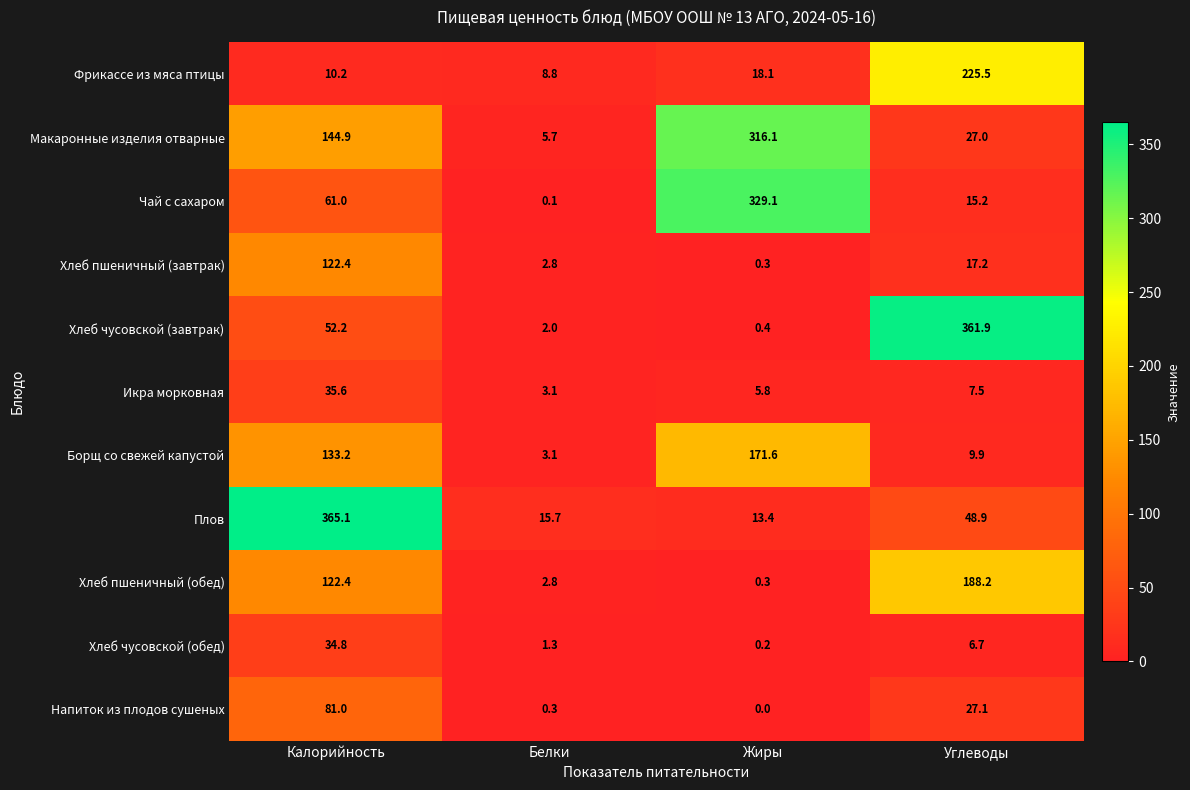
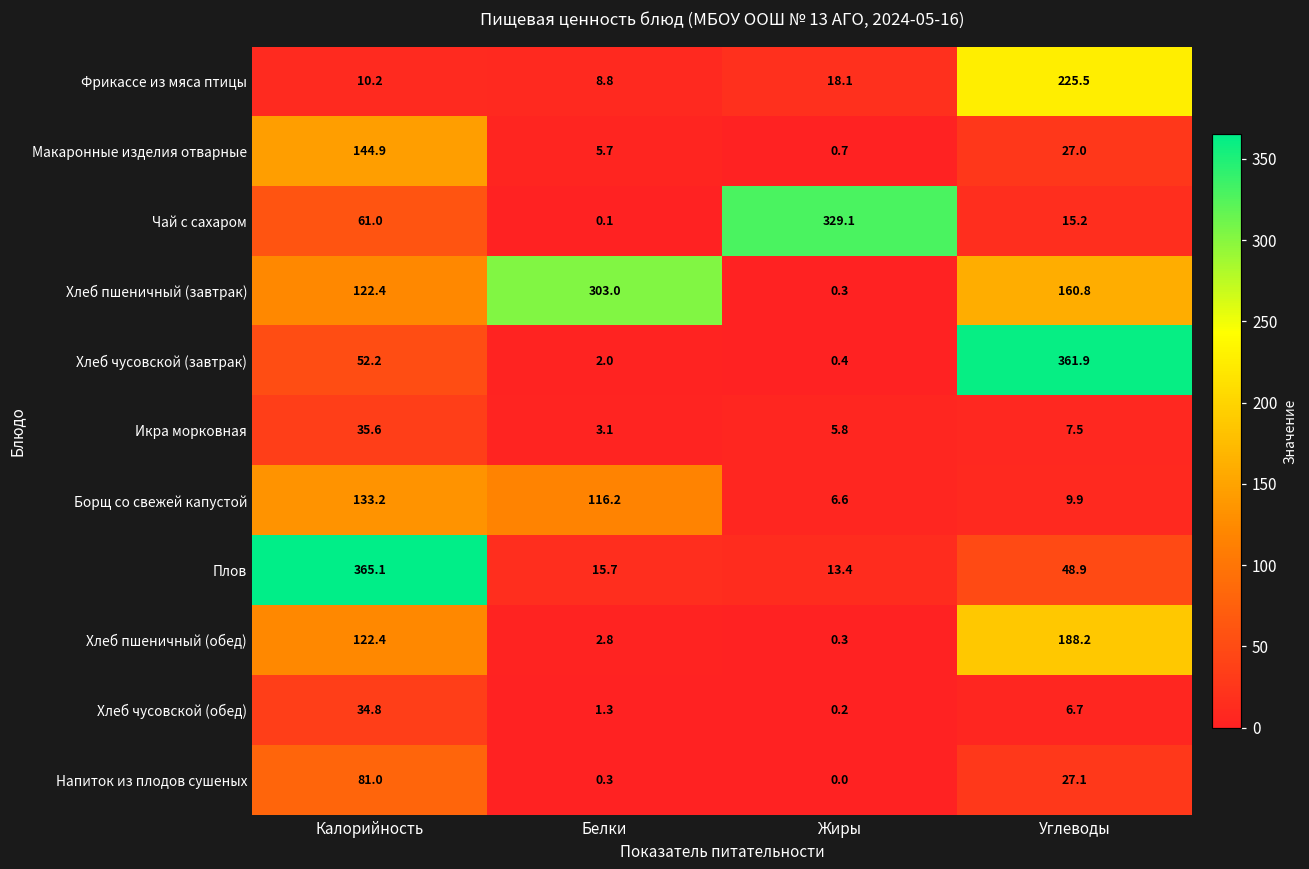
  {
    "Фрикассе из мяса птицы": {
      "Калорийность": 10.2,
      "Белки": 8.8,
      "Жиры": 18.1,
      "Углеводы": 225.5
    },
    "Макаронные изделия отварные": {
      "Калорийность": 144.9,
      "Белки": 5.7,
-     "Жиры": 316.1,
+     "Жиры": 0.7,
      "Углеводы": 27.0
    },
    "Чай с сахаром": {
      "Калорийность": 61.0,
      "Белки": 0.1,
      "Жиры": 329.1,
      "Углеводы": 15.2
    },
    "Хлеб пшеничный (завтрак)": {
      "Калорийность": 122.4,
-     "Белки": 2.8,
+     "Белки": 303.0,
      "Жиры": 0.3,
-     "Углеводы": 17.2
+     "Углеводы": 160.8
    },
    "Хлеб чусовской (завтрак)": {
      "Калорийность": 52.2,
      "Белки": 2.0,
      "Жиры": 0.4,
      "Углеводы": 361.9
    },
    "Икра морковная": {
      "Калорийность": 35.6,
      "Белки": 3.1,
      "Жиры": 5.8,
      "Углеводы": 7.5
    },
    "Борщ со свежей капустой": {
      "Калорийность": 133.2,
-     "Белки": 3.1,
-     "Жиры": 171.6,
+     "Белки": 116.2,
+     "Жиры": 6.6,
      "Углеводы": 9.9
    },
    "Плов": {
      "Калорийность": 365.1,
      "Белки": 15.7,
      "Жиры": 13.4,
      "Углеводы": 48.9
    },
    "Хлеб пшеничный (обед)": {
      "Калорийность": 122.4,
      "Белки": 2.8,
      "Жиры": 0.3,
      "Углеводы": 188.2
    },
    "Хлеб чусовской (обед)": {
      "Калорийность": 34.8,
      "Белки": 1.3,
      "Жиры": 0.2,
      "Углеводы": 6.7
    },
    "Напиток из плодов сушеных": {
      "Калорийность": 81.0,
      "Белки": 0.3,
      "Жиры": 0.0,
      "Углеводы": 27.1
    }
  }
